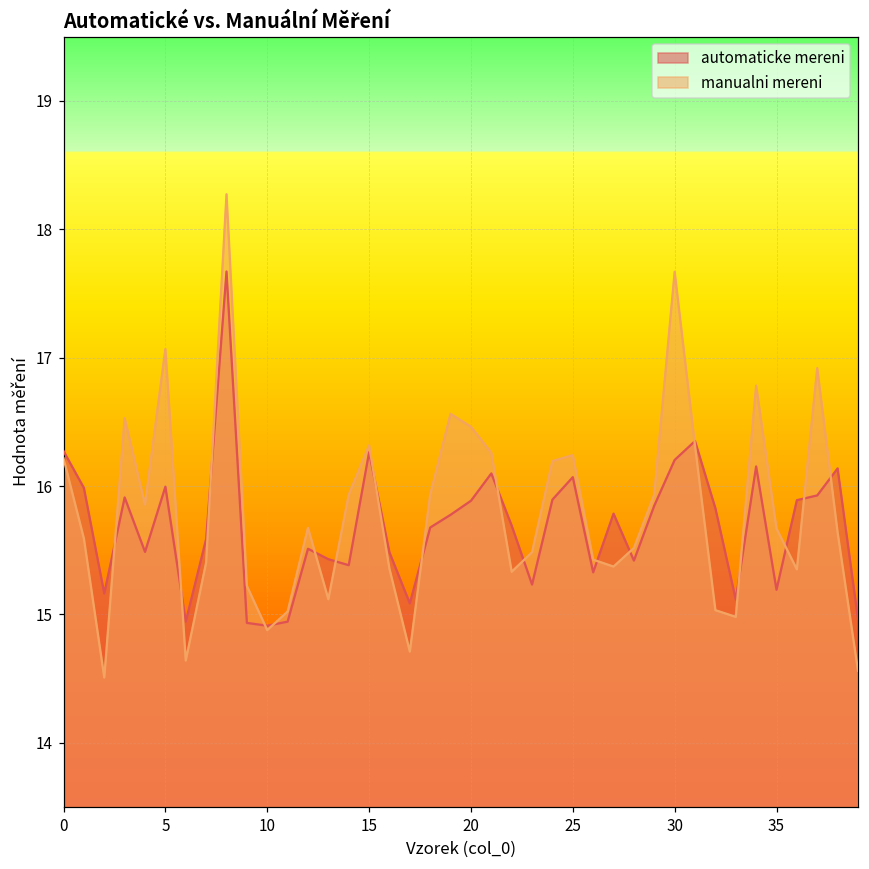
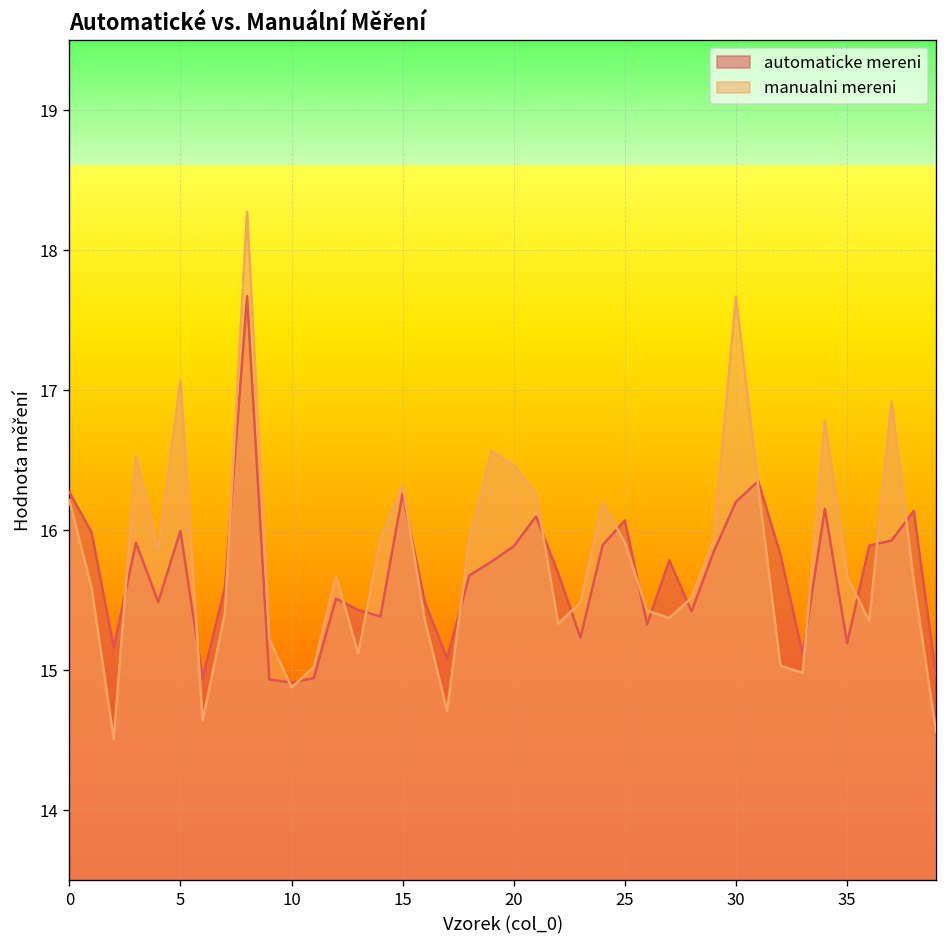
  {
    "automaticke mereni": {
      "0": 16.27,
      "5": 16.00,
      "10": 14.91,
      "15": 16.26,
      "20": 15.89,
      "25": 16.07,
      "30": 16.20,
      "35": 15.19
    },
    "manualni mereni": {
      "0": 16.22,
      "5": 17.07,
      "10": 14.88,
      "15": 16.32,
      "20": 16.46,
-     "25": 16.24,
+     "25": 15.91,
      "30": 17.67,
      "35": 15.67
    }
  }
